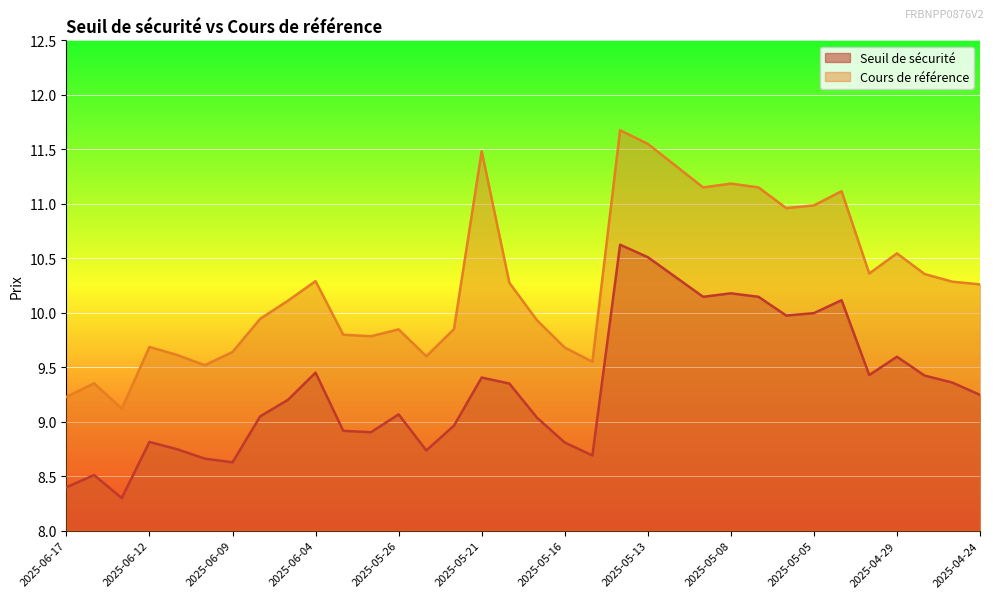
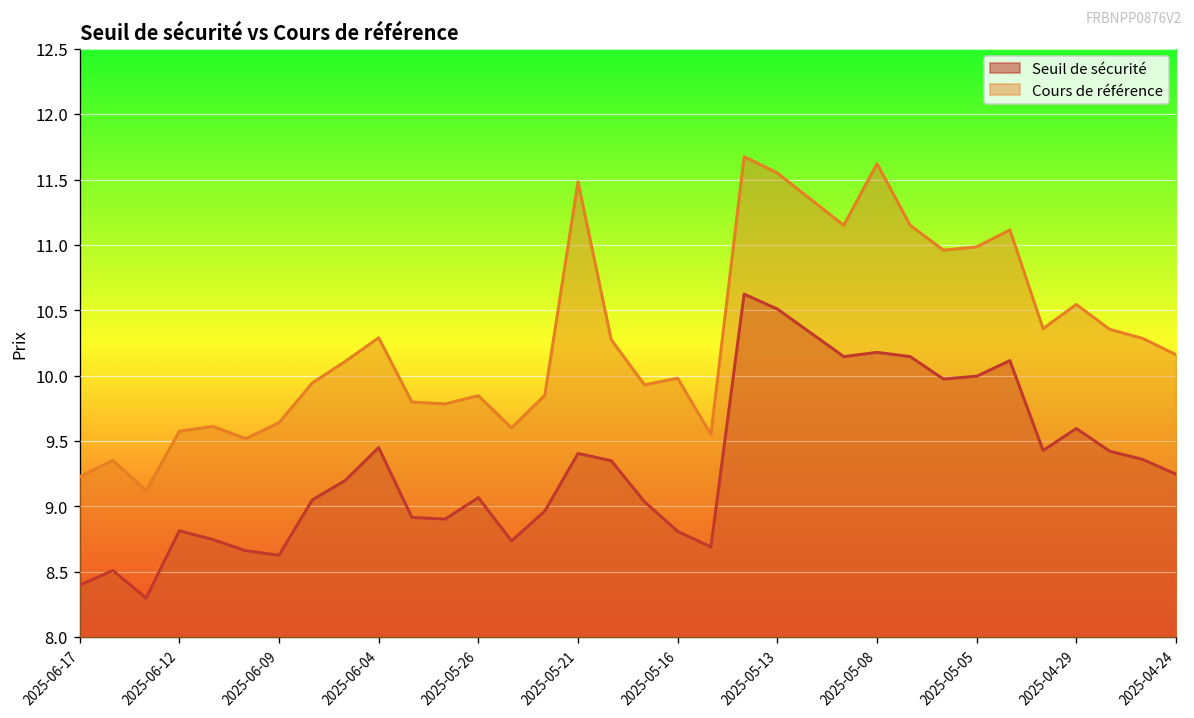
  {
    "Seuil de sécurité": {
      "2025-06-17": 8.40,
      "2025-06-12": 8.81,
      "2025-06-09": 8.63,
      "2025-06-04": 9.45,
      "2025-05-26": 9.07,
      "2025-05-21": 9.41,
      "2025-05-16": 8.81,
      "2025-05-13": 10.51,
      "2025-05-08": 10.18,
      "2025-05-05": 10.00,
      "2025-04-29": 9.60,
      "2025-04-24": 9.25
    },
    "Cours de référence": {
      "2025-06-17": 9.23,
-     "2025-06-12": 9.69,
+     "2025-06-12": 9.58,
      "2025-06-09": 9.64,
      "2025-06-04": 10.29,
      "2025-05-26": 9.85,
      "2025-05-21": 11.48,
-     "2025-05-16": 9.68,
+     "2025-05-16": 9.98,
      "2025-05-13": 11.55,
-     "2025-05-08": 11.19,
+     "2025-05-08": 11.62,
      "2025-05-05": 10.99,
      "2025-04-29": 10.55,
-     "2025-04-24": 10.26
+     "2025-04-24": 10.16
    }
  }
